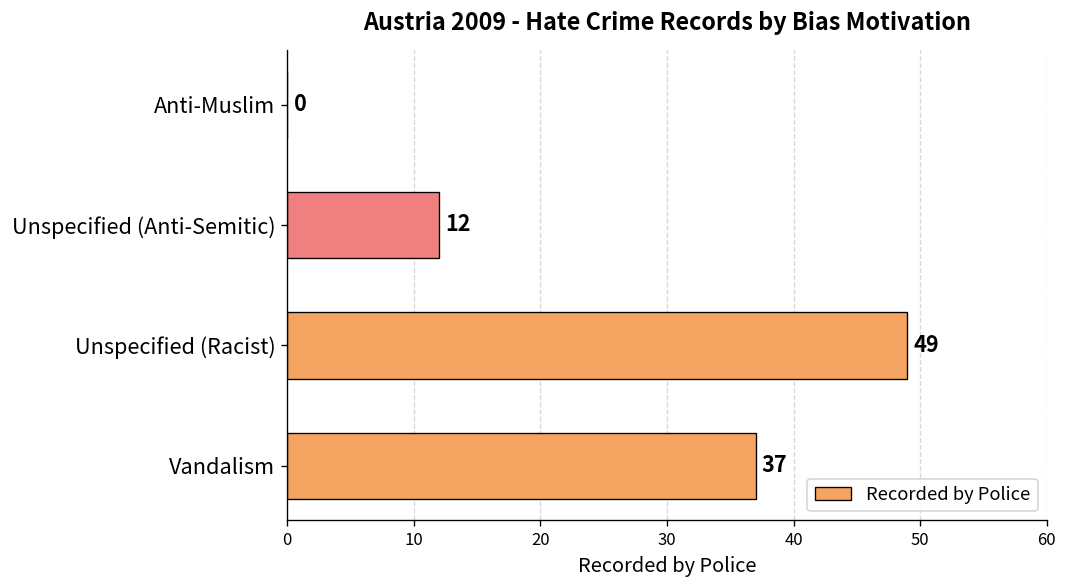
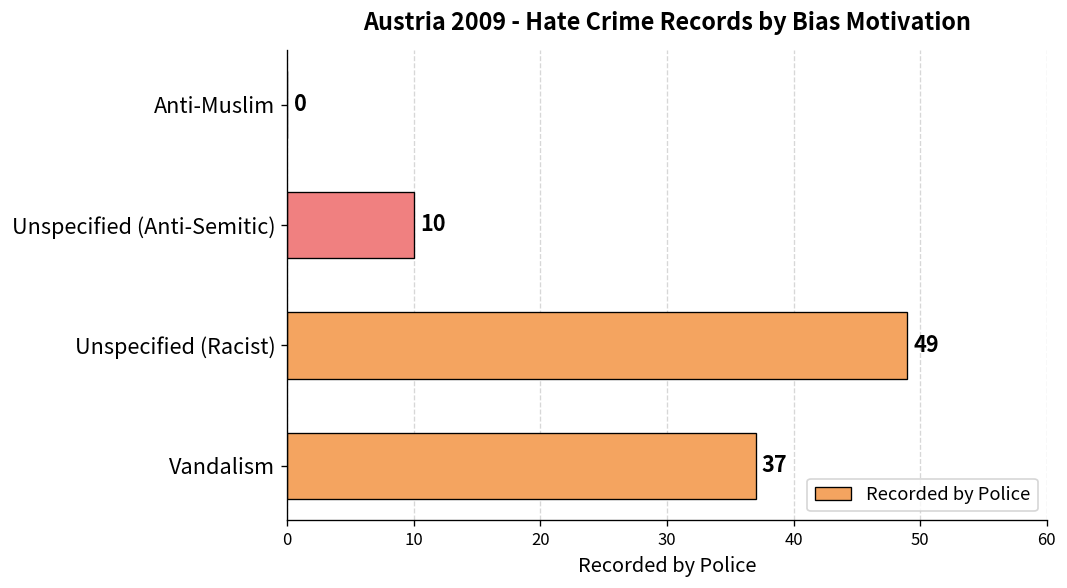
  {
    "Anti-Muslim": 0,
-   "Unspecified (Anti-Semitic)": 12,
+   "Unspecified (Anti-Semitic)": 10,
    "Unspecified (Racist)": 49,
    "Vandalism": 37
  }
